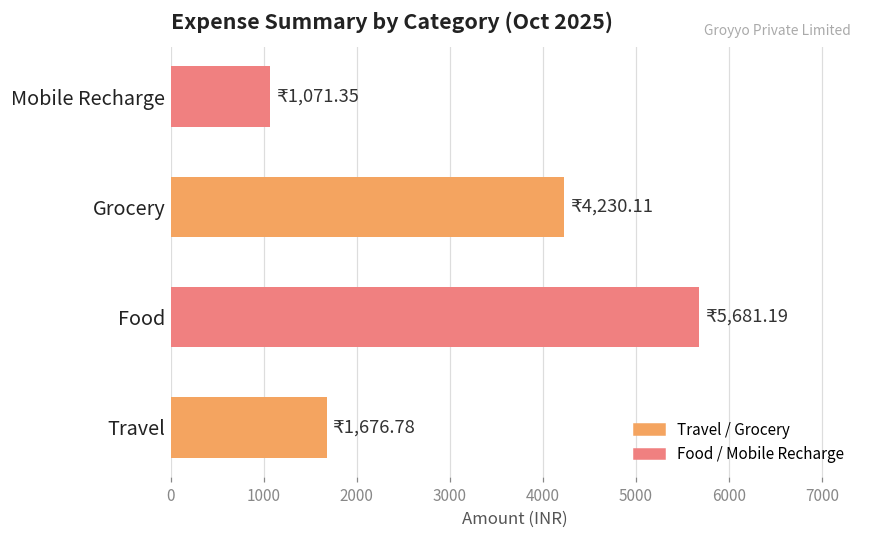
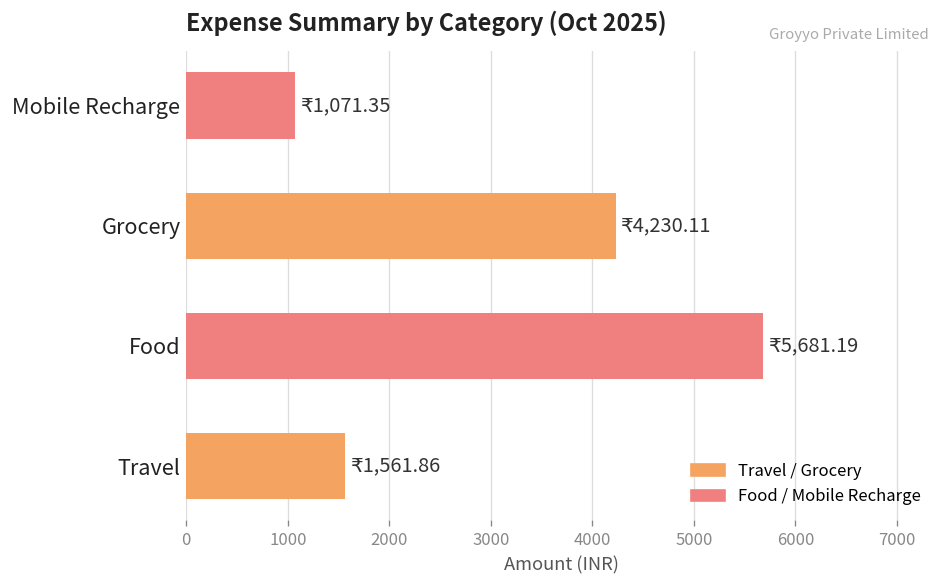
  {
    "Mobile Recharge": "1,071.35",
    "Grocery": "4,230.11",
    "Food": "5,681.19",
-   "Travel": "1,676.78"
+   "Travel": "1,561.86"
  }
